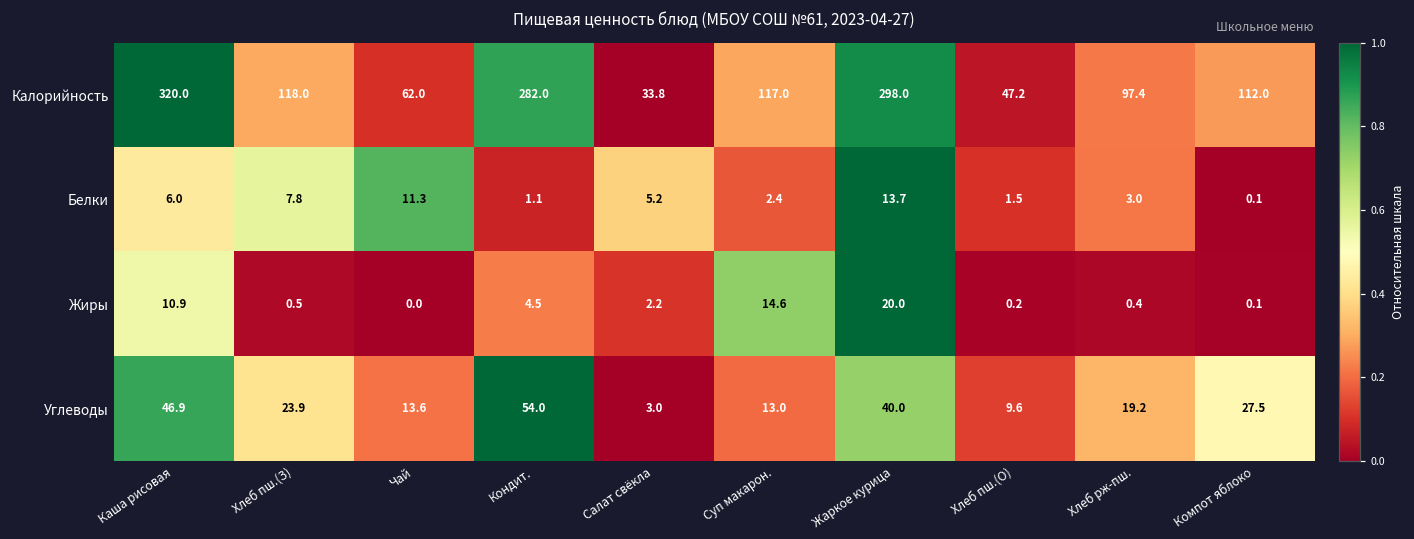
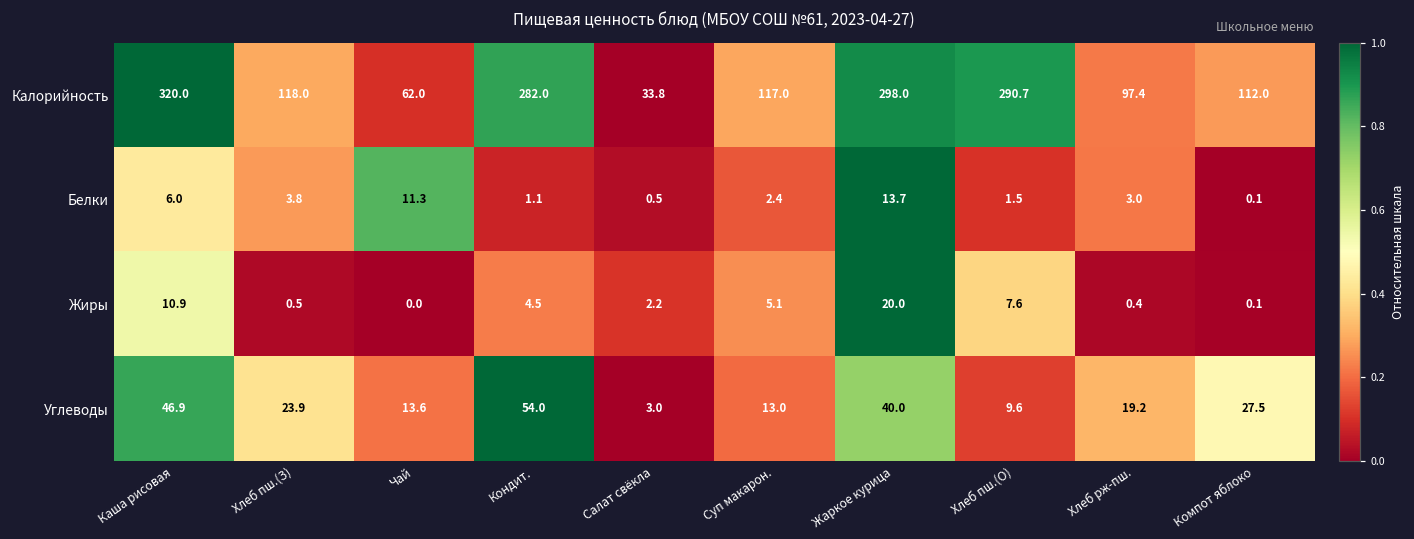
  {
    "Калорийность": {
      "Каша рисовая": 320.0,
      "Хлеб пш.(З)": 118.0,
      "Чай": 62.0,
      "Кондит.": 282.0,
      "Салат свёкла": 33.8,
      "Суп макарон.": 117.0,
      "Жаркое курица": 298.0,
-     "Хлеб пш.(О)": 47.2,
+     "Хлеб пш.(О)": 290.7,
      "Хлеб рж-пш.": 97.4,
      "Компот яблоко": 112.0
    },
    "Белки": {
      "Каша рисовая": 6.0,
-     "Хлеб пш.(З)": 7.8,
+     "Хлеб пш.(З)": 3.8,
      "Чай": 11.3,
      "Кондит.": 1.1,
-     "Салат свёкла": 5.2,
+     "Салат свёкла": 0.5,
      "Суп макарон.": 2.4,
      "Жаркое курица": 13.7,
      "Хлеб пш.(О)": 1.5,
      "Хлеб рж-пш.": 3.0,
      "Компот яблоко": 0.1
    },
    "Жиры": {
      "Каша рисовая": 10.9,
      "Хлеб пш.(З)": 0.5,
      "Чай": 0.0,
      "Кондит.": 4.5,
      "Салат свёкла": 2.2,
-     "Суп макарон.": 14.6,
+     "Суп макарон.": 5.1,
      "Жаркое курица": 20.0,
-     "Хлеб пш.(О)": 0.2,
+     "Хлеб пш.(О)": 7.6,
      "Хлеб рж-пш.": 0.4,
      "Компот яблоко": 0.1
    },
    "Углеводы": {
      "Каша рисовая": 46.9,
      "Хлеб пш.(З)": 23.9,
      "Чай": 13.6,
      "Кондит.": 54.0,
      "Салат свёкла": 3.0,
      "Суп макарон.": 13.0,
      "Жаркое курица": 40.0,
      "Хлеб пш.(О)": 9.6,
      "Хлеб рж-пш.": 19.2,
      "Компот яблоко": 27.5
    }
  }
